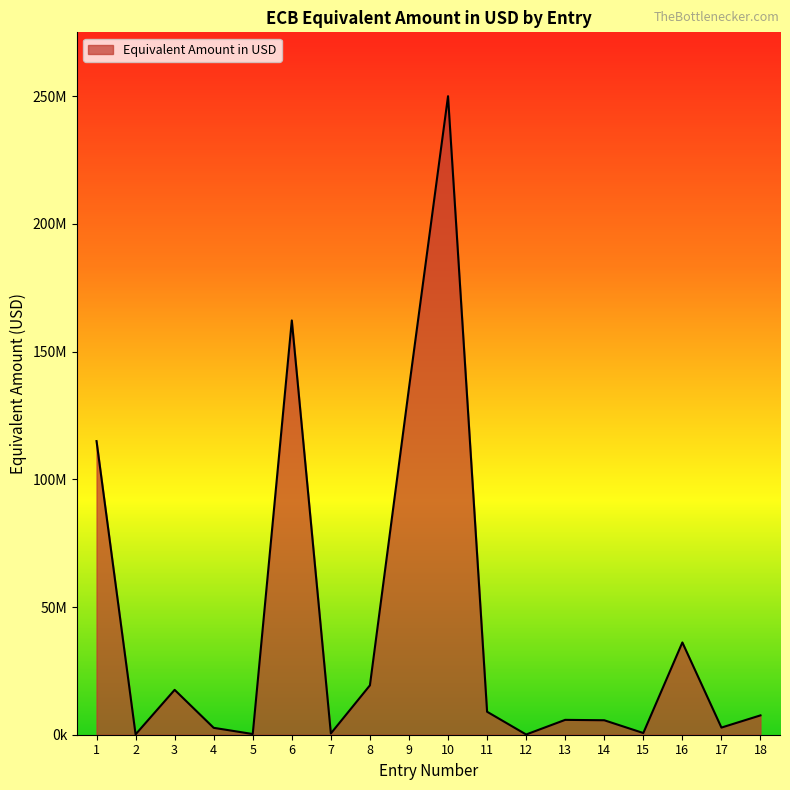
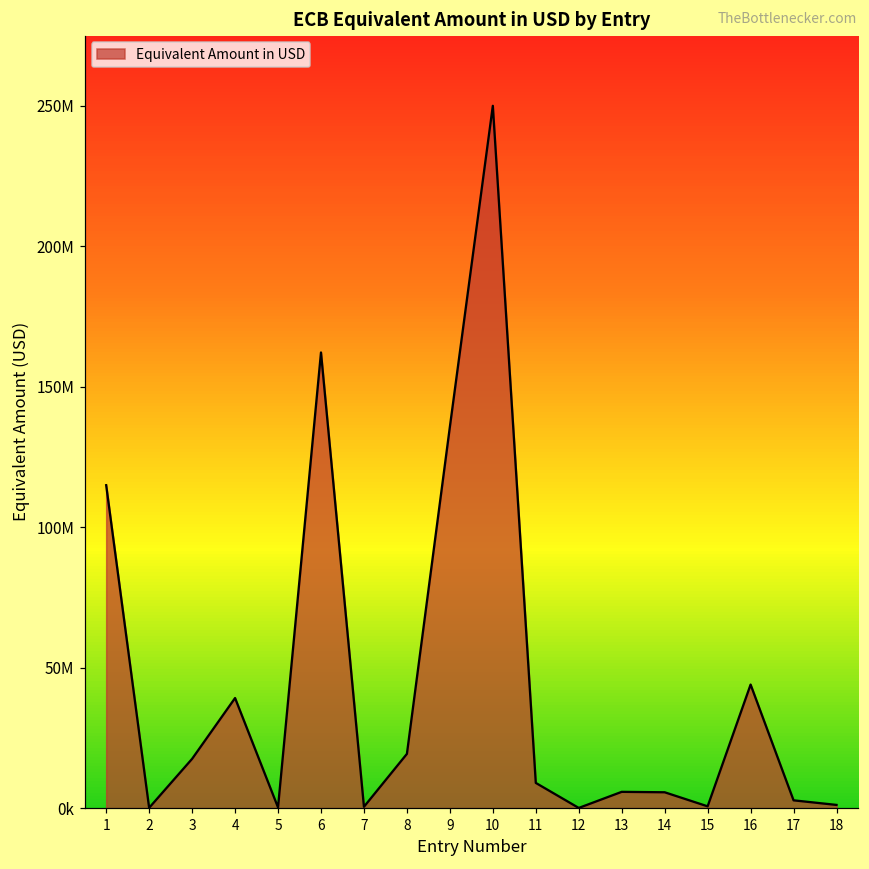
  {
    "1": 115000000,
    "2": 0,
    "3": 18000000,
-   "4": 3000000,
+   "4": 39000000,
    "5": 0,
    "6": 162000000,
    "7": 1000000,
    "8": 19000000,
    "9": 136000000,
    "10": 250000000,
    "11": 9000000,
    "12": 0,
    "13": 6000000,
    "14": 6000000,
    "15": 1000000,
-   "16": 36000000,
+   "16": 44000000,
    "17": 3000000,
-   "18": 8000000
+   "18": 1000000
  }
